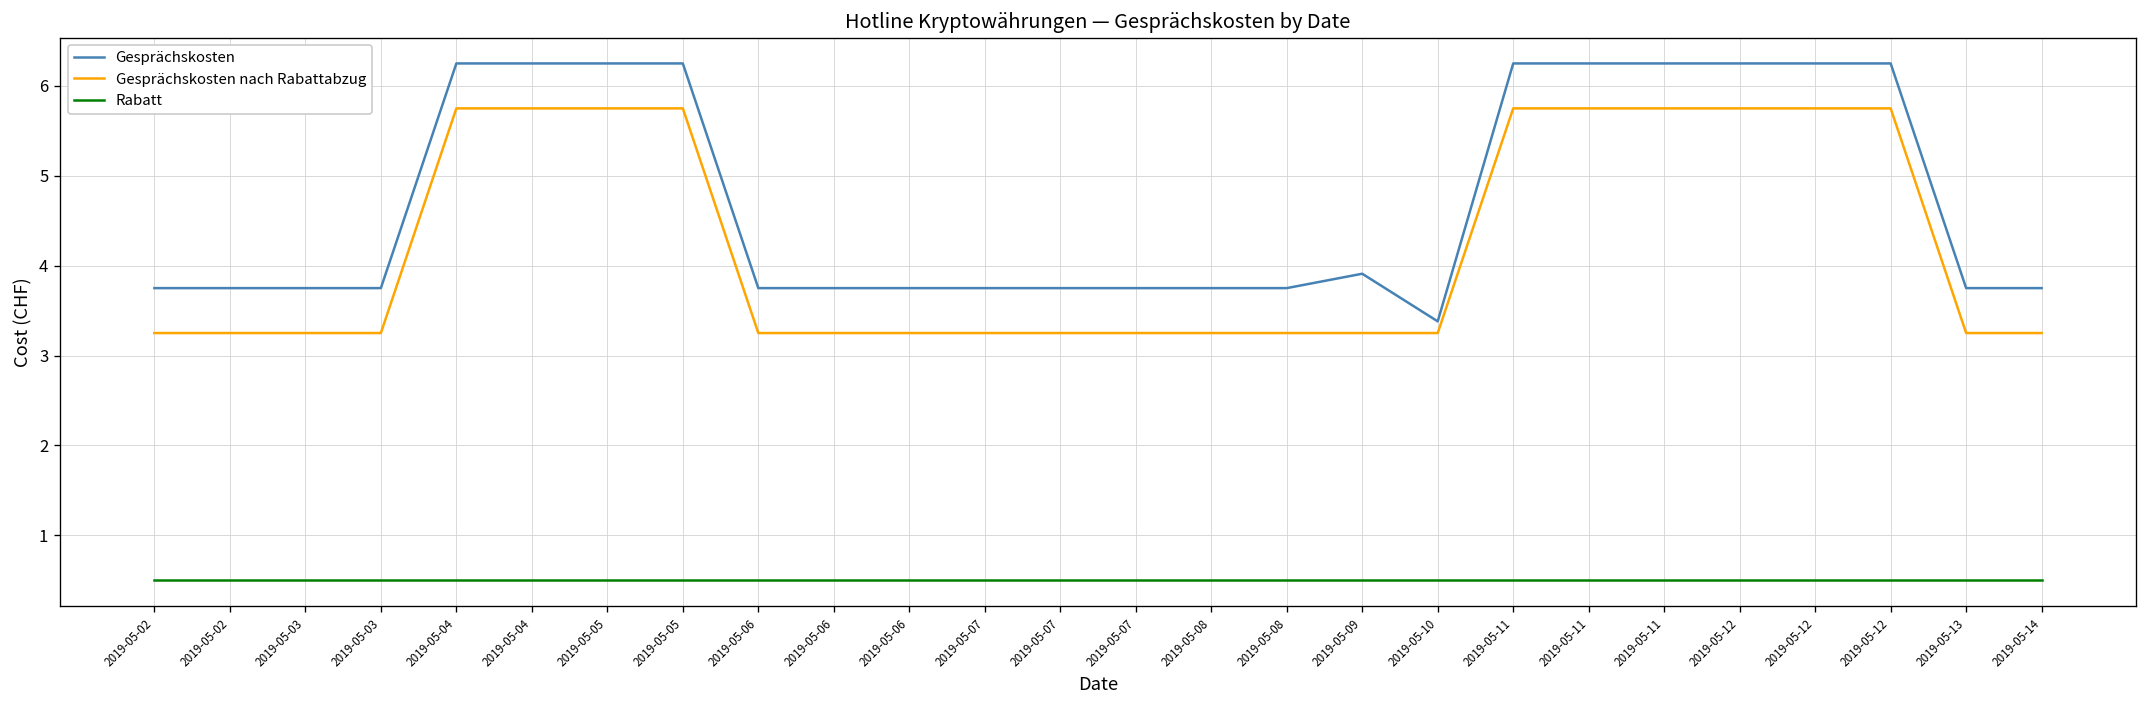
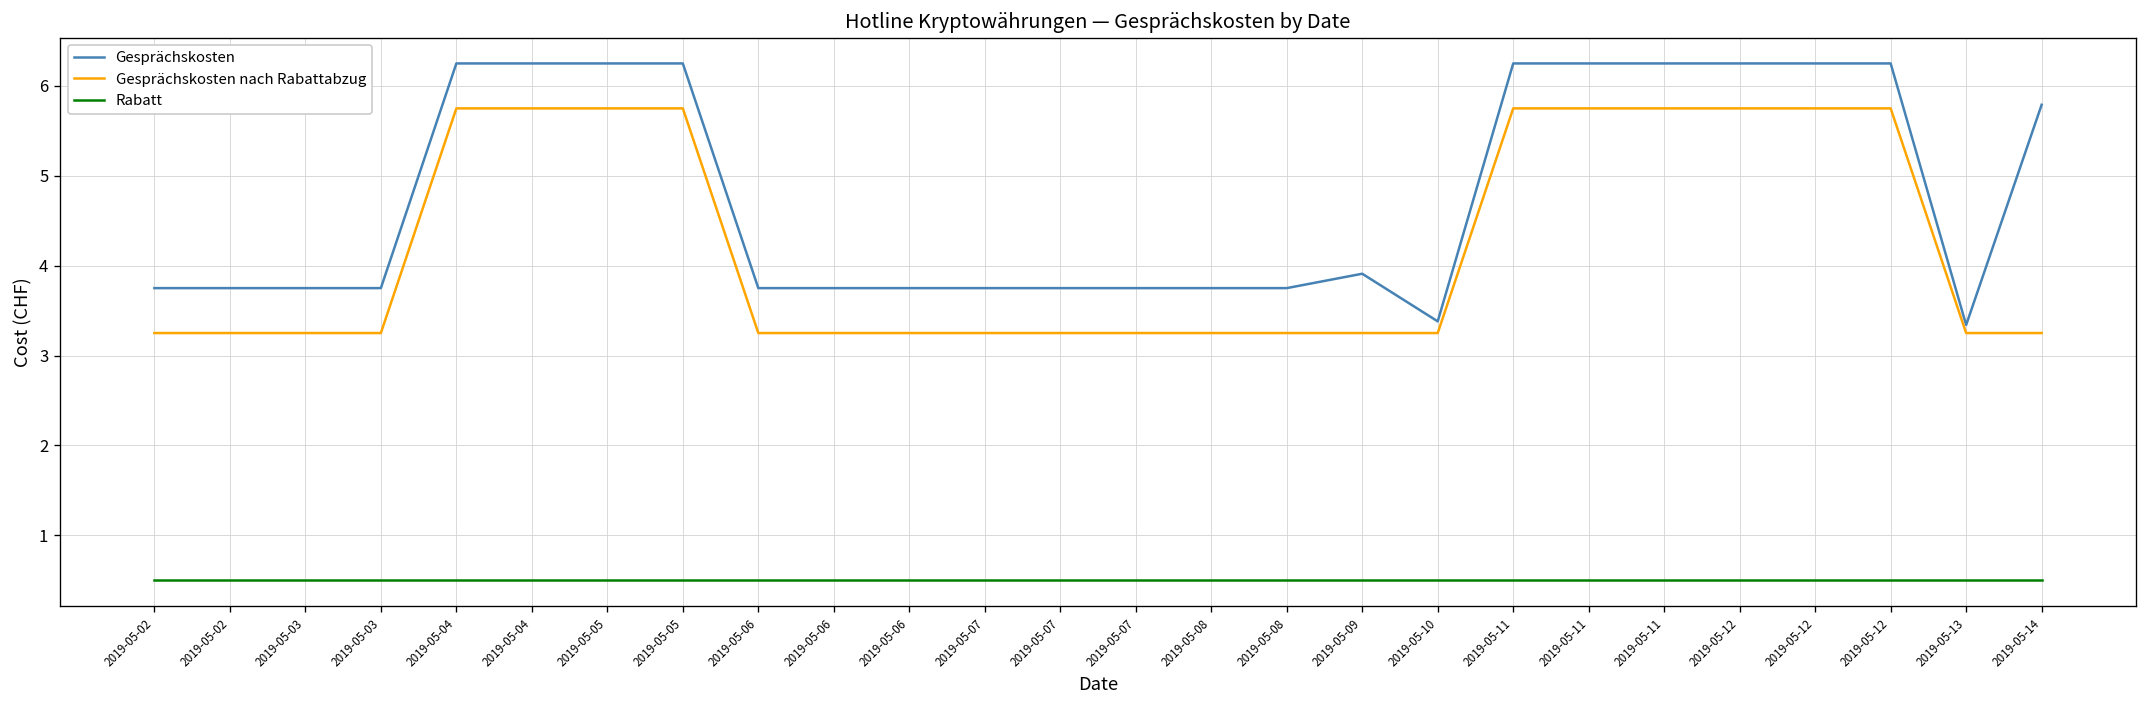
  {
    "Gesprächskosten": {
      "2019-05-09": 3.9,
      "2019-05-10": 3.4,
-     "2019-05-13": 3.8,
-     "2019-05-14": 3.8
+     "2019-05-13": 3.3,
+     "2019-05-14": 5.8
    },
    "Gesprächskosten nach Rabattabzug": {
      "2019-05-09": 3.3,
      "2019-05-10": 3.3,
      "2019-05-13": 3.3,
      "2019-05-14": 3.3
    },
    "Rabatt": {
      "2019-05-09": 0.5,
      "2019-05-10": 0.5,
      "2019-05-13": 0.5,
      "2019-05-14": 0.5
    }
  }
